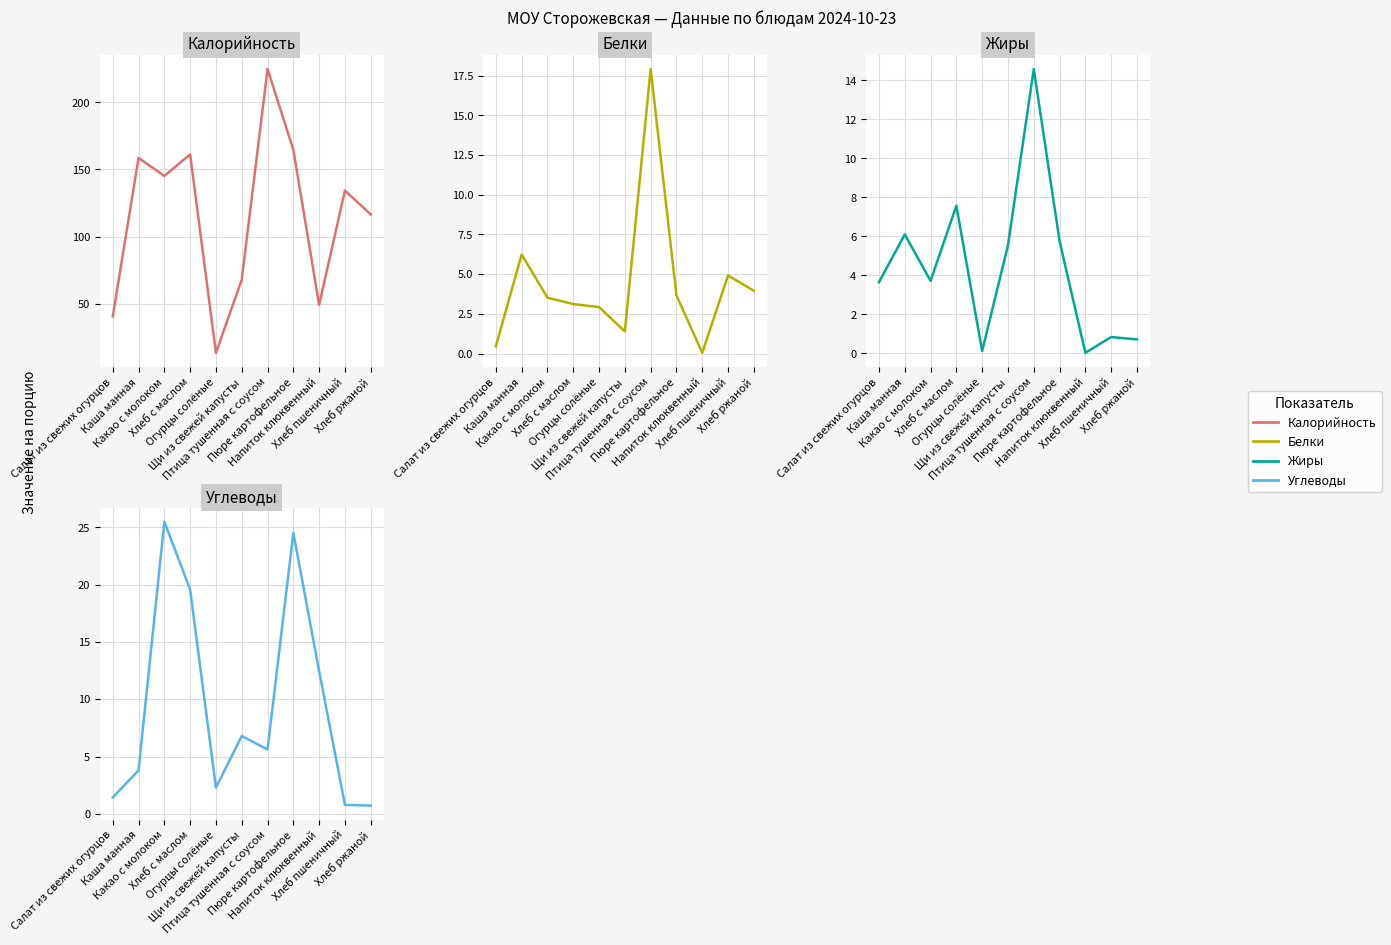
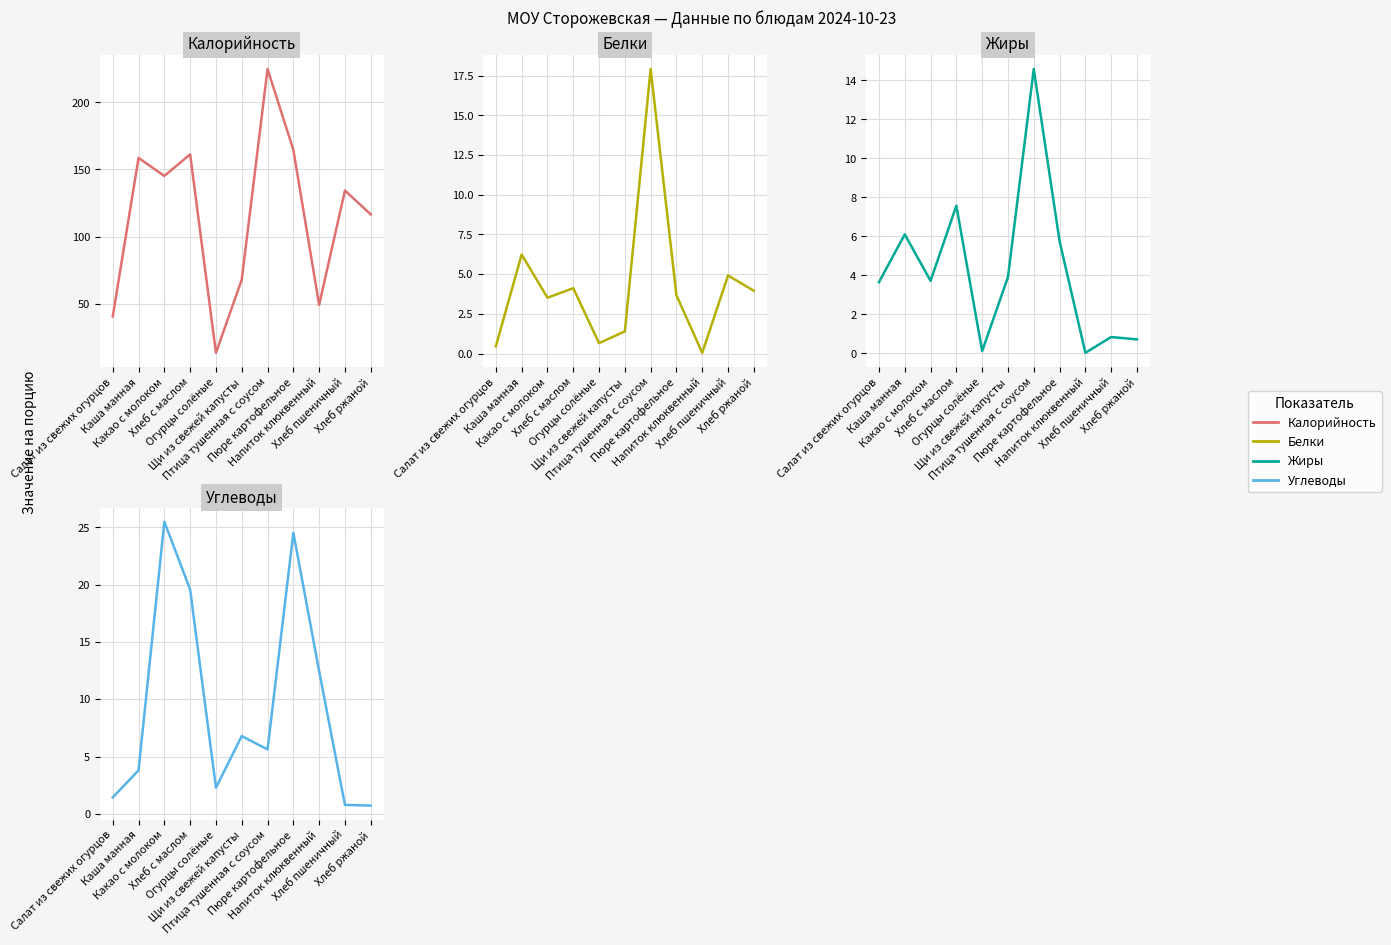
  {
    "Калорийность": {
      "Салат из свежих огурцов": 40,
      "Каша манная": 159,
      "Какао с молоком": 145,
      "Хлеб с маслом": 161,
      "Огурцы солёные": 13,
      "Щи из свежей капусты": 68,
      "Птица тушенная с соусом": 225,
      "Пюре картофельное": 165,
      "Напиток клюквенный": 49,
      "Хлеб пшеничный": 134,
      "Хлеб ржаной": 117
    },
    "Белки": {
      "Салат из свежих огурцов": 0.5,
      "Каша манная": 6.2,
      "Какао с молоком": 3.5,
-     "Хлеб с маслом": 3.1,
-     "Огурцы солёные": 2.9,
+     "Хлеб с маслом": 4.1,
+     "Огурцы солёные": 0.7,
      "Щи из свежей капусты": 1.4,
      "Птица тушенная с соусом": 17.9,
      "Пюре картофельное": 3.7,
      "Напиток клюквенный": 0.1,
      "Хлеб пшеничный": 4.9,
      "Хлеб ржаной": 4.0
    },
    "Жиры": {
      "Салат из свежих огурцов": 3.7,
      "Каша манная": 6.1,
      "Какао с молоком": 3.7,
      "Хлеб с маслом": 7.6,
      "Огурцы солёные": 0.1,
-     "Щи из свежей капусты": 5.5,
+     "Щи из свежей капусты": 3.9,
      "Птица тушенная с соусом": 14.6,
      "Пюре картофельное": 5.8,
      "Напиток клюквенный": 0.0,
      "Хлеб пшеничный": 0.8,
      "Хлеб ржаной": 0.7
    },
    "Углеводы": {
      "Салат из свежих огурцов": 1.4,
      "Каша манная": 3.8,
      "Какао с молоком": 25.5,
      "Хлеб с маслом": 19.6,
      "Огурцы солёные": 2.3,
      "Щи из свежей капусты": 6.8,
      "Птица тушенная с соусом": 5.6,
      "Пюре картофельное": 24.5,
      "Напиток клюквенный": 12.5,
      "Хлеб пшеничный": 0.8,
      "Хлеб ржаной": 0.7
    }
  }
